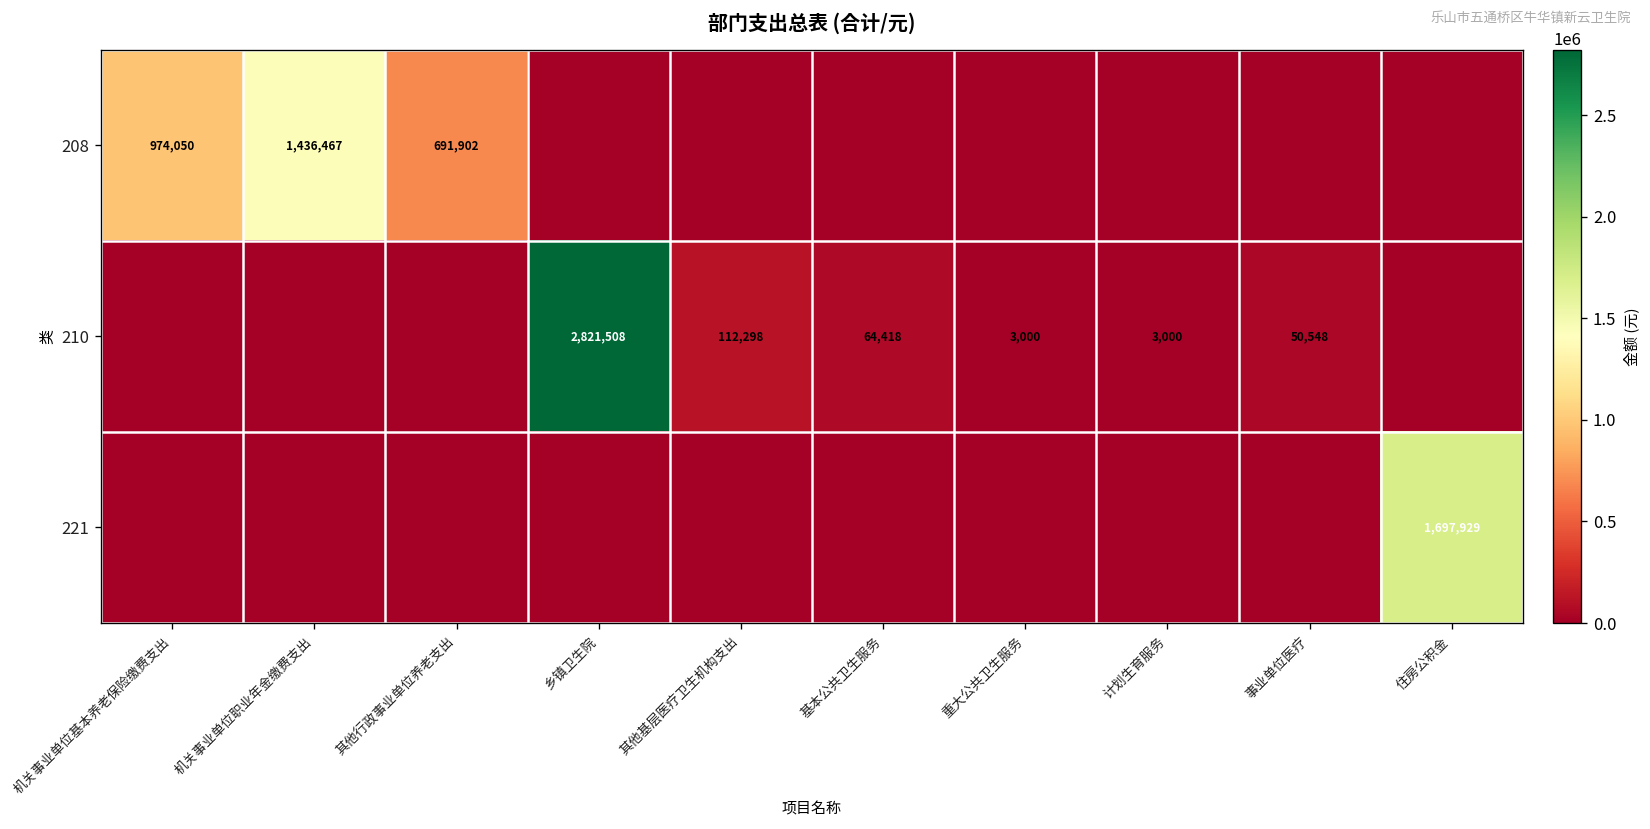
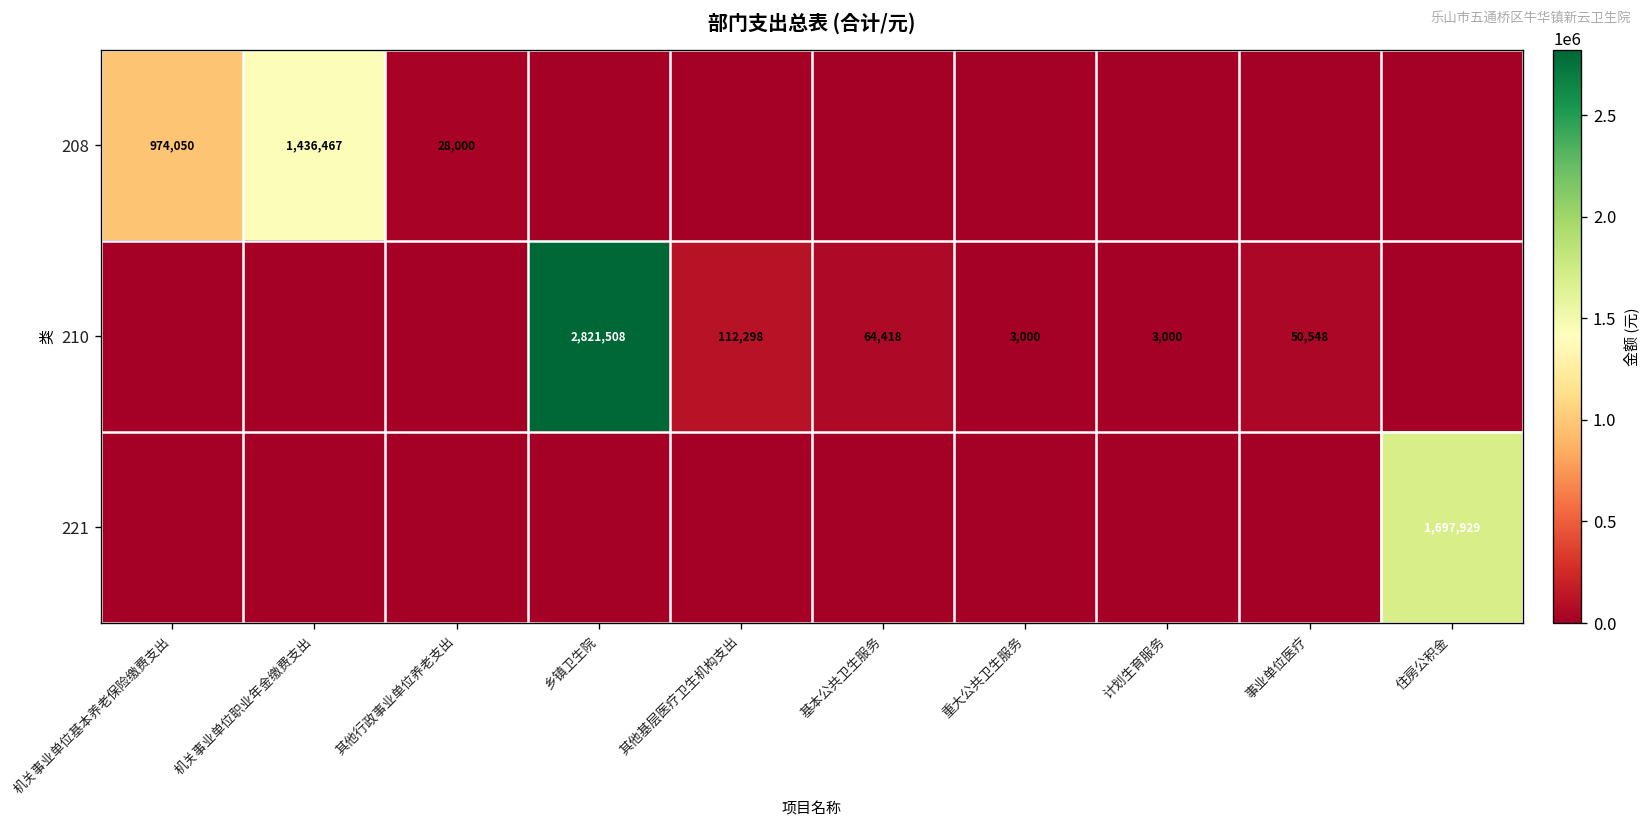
  {
    "208": {
      "机关事业单位基本养老保险缴费支出": "974,050",
      "机关事业单位职业年金缴费支出": "1,436,467",
-     "其他行政事业单位养老支出": "691,902"
+     "其他行政事业单位养老支出": "28,000"
    },
    "210": {
      "乡镇卫生院": "2,821,508",
      "其他基层医疗卫生机构支出": "112,298",
      "基本公共卫生服务": "64,418",
      "重大公共卫生服务": "3,000",
      "计划生育服务": "3,000",
      "事业单位医疗": "50,548"
    },
    "221": {
      "住房公积金": "1,697,929"
    }
  }
